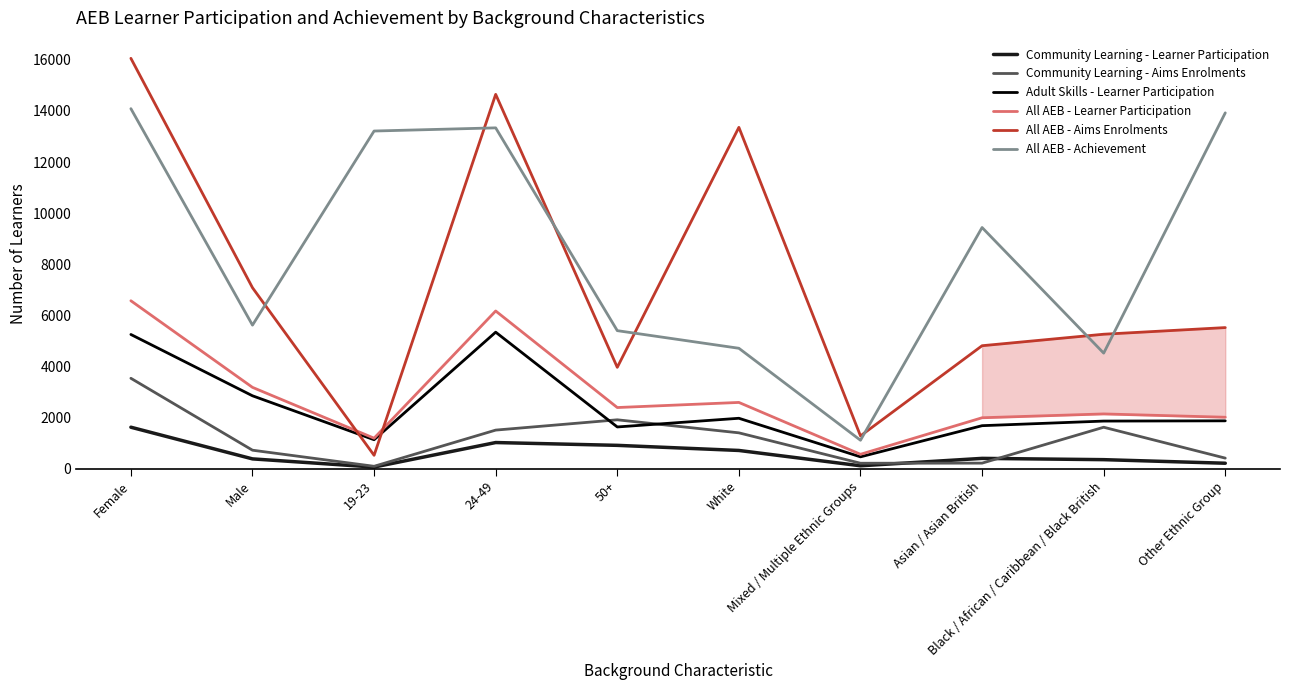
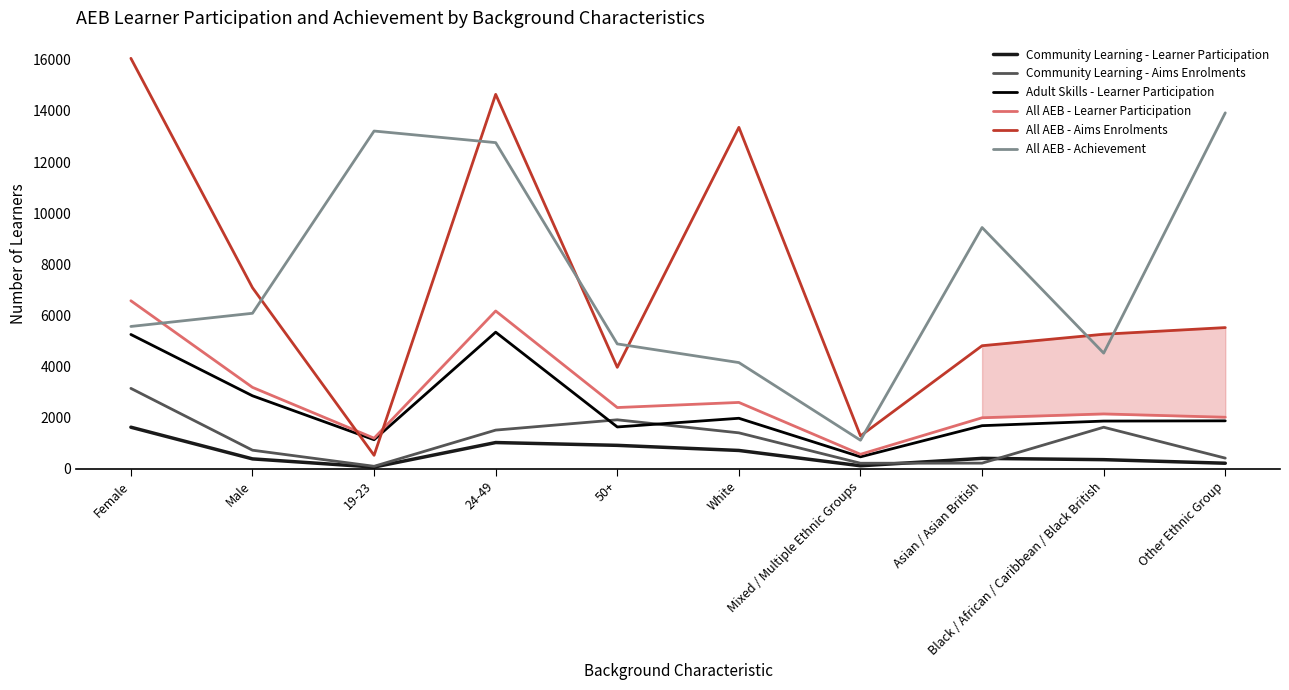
  {
    "Community Learning - Aims Enrolments": {
-     "Female": 3500,
+     "Female": 3100,
      "Male": 700,
      "24-49": 1500,
      "50+": 1900,
      "White": 1400,
      "Mixed / Multiple Ethnic Groups": 200,
      "Asian / Asian British": 200,
      "Black / African / Caribbean / Black British": 1600,
      "Other Ethnic Group": 400
    },
    "All AEB - Aims Enrolments": {
      "Female": 16100,
      "Male": 7100,
      "19-23": 500,
      "24-49": 14700,
      "50+": 4000,
      "White": 13400,
      "Mixed / Multiple Ethnic Groups": 1300
    },
    "All AEB - Achievement": {
-     "Female": 14100,
-     "Male": 5600,
+     "Female": 5600,
+     "Male": 6100,
      "19-23": 13200,
-     "24-49": 13300,
-     "50+": 5400,
-     "White": 4700,
+     "24-49": 12800,
+     "50+": 4900,
+     "White": 4200,
      "Mixed / Multiple Ethnic Groups": 1100,
      "Asian / Asian British": 9400,
      "Black / African / Caribbean / Black British": 4500,
      "Other Ethnic Group": 13900
    }
  }
